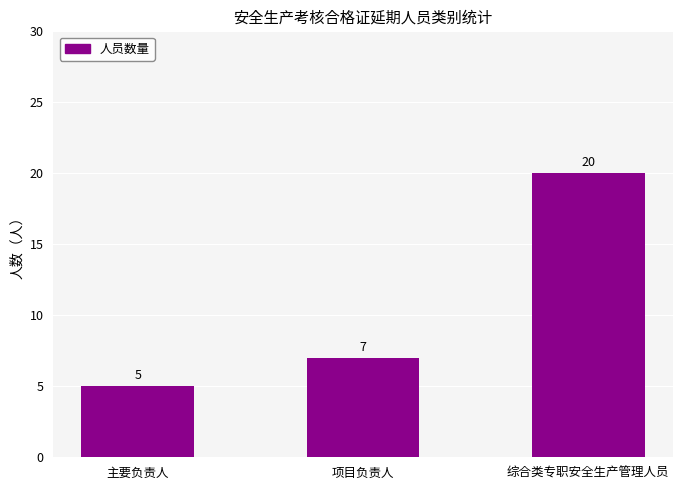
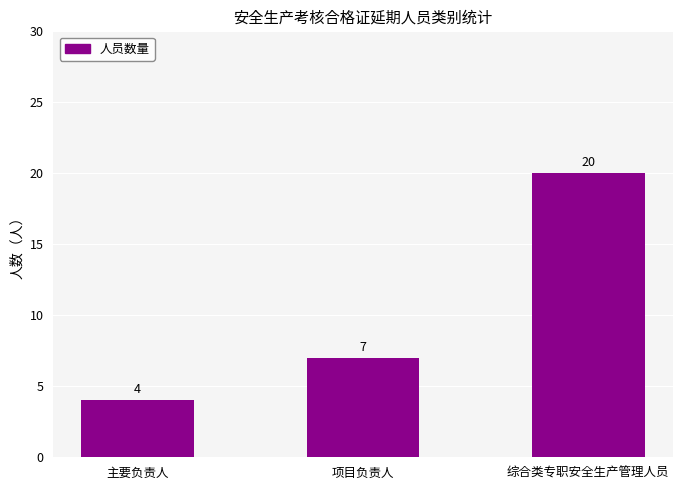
  {
-   "主要负责人": 5,
+   "主要负责人": 4,
    "项目负责人": 7,
    "综合类专职安全生产管理人员": 20
  }
